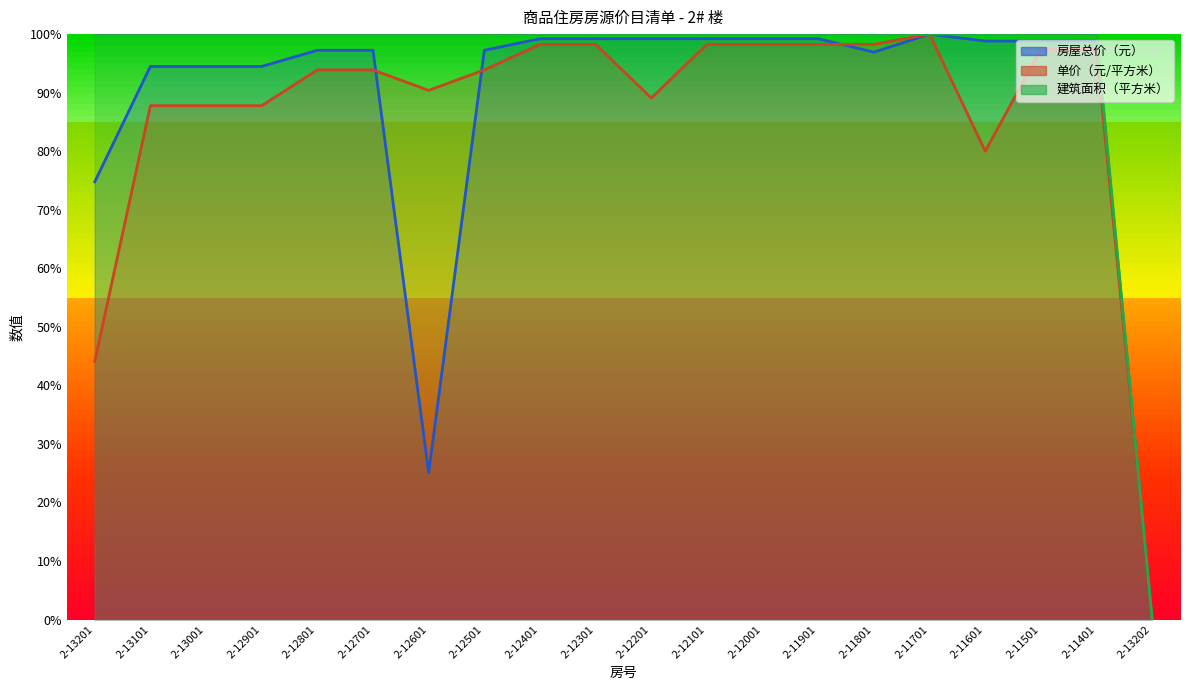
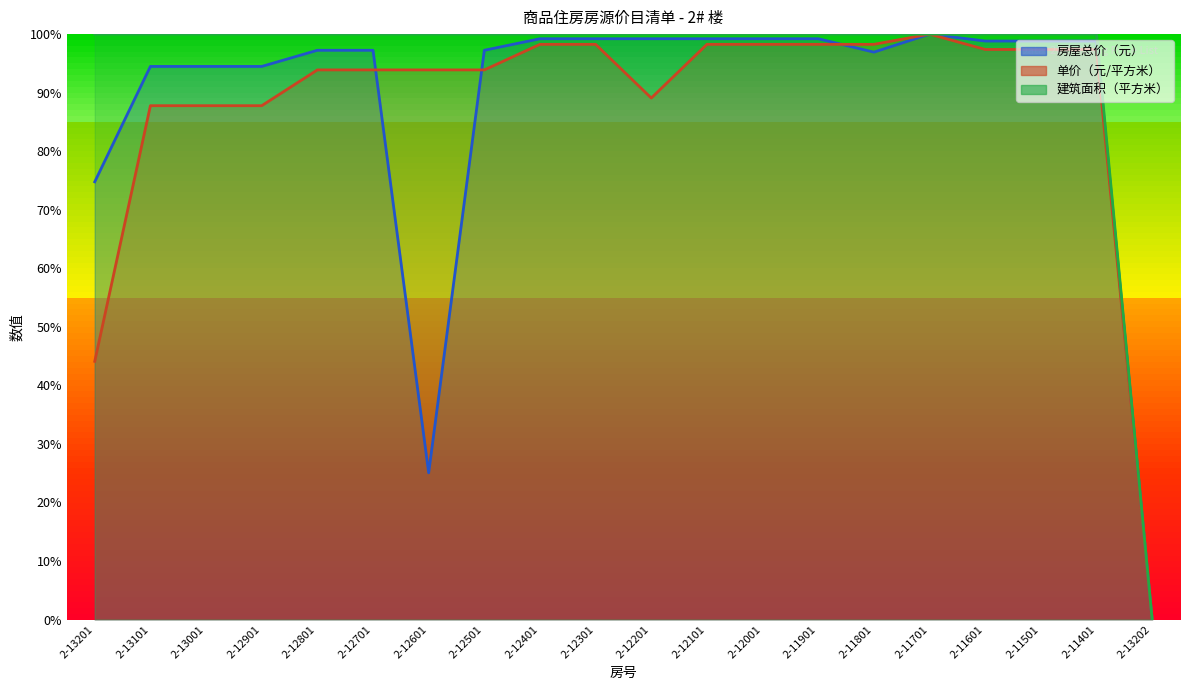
  {
    "房屋总价（元）": {
      "2-13201": "75%",
      "2-13101": "94%",
      "2-13001": "94%",
      "2-12901": "94%",
      "2-12801": "97%",
      "2-12701": "97%",
      "2-12601": "25%",
      "2-12501": "97%",
      "2-12401": "99%",
      "2-12301": "99%",
      "2-12201": "99%",
      "2-12101": "99%",
      "2-12001": "99%",
      "2-11901": "99%",
      "2-11801": "97%",
      "2-11601": "99%"
    },
    "单价（元/平方米）": {
      "2-13201": "44%",
      "2-13101": "88%",
      "2-13001": "88%",
      "2-12901": "88%",
      "2-12801": "94%",
      "2-12701": "94%",
-     "2-12601": "90%",
+     "2-12601": "94%",
      "2-12501": "94%",
      "2-12401": "98%",
      "2-12301": "98%",
      "2-12201": "89%",
      "2-12101": "98%",
      "2-12001": "98%",
      "2-11901": "98%",
      "2-11801": "98%",
-     "2-11601": "80%"
+     "2-11601": "97%"
    },
    "建筑面积（平方米）": {
      "2-13201": "100%",
      "2-13101": "100%",
      "2-13001": "100%",
      "2-12901": "100%",
      "2-12801": "100%",
      "2-12701": "100%",
      "2-12601": "100%",
      "2-12501": "100%",
      "2-12401": "100%",
      "2-12301": "100%",
      "2-12201": "100%",
      "2-12101": "100%",
      "2-12001": "100%",
      "2-11901": "100%",
      "2-11801": "100%",
      "2-11601": "100%",
      "2-11501": "100%",
      "2-11401": "100%"
    }
  }
